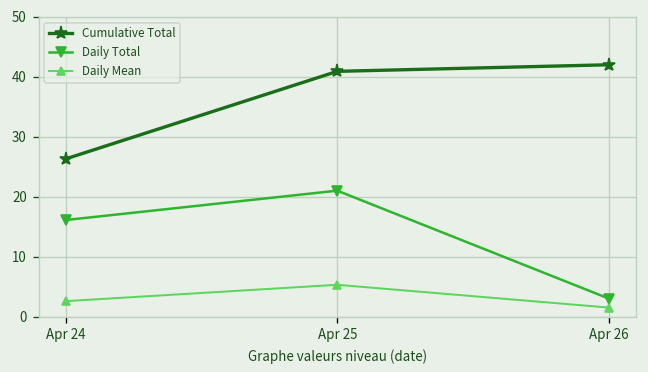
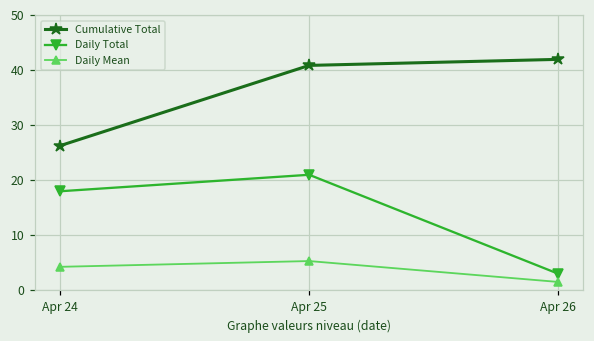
  {
    "Cumulative Total": {
      "Apr 24": 26,
      "Apr 25": 41,
      "Apr 26": 42
    },
    "Daily Total": {
-     "Apr 24": 16,
+     "Apr 24": 18,
      "Apr 25": 21,
      "Apr 26": 3
    },
    "Daily Mean": {
-     "Apr 24": 3,
+     "Apr 24": 4,
      "Apr 25": 5,
      "Apr 26": 2
    }
  }
